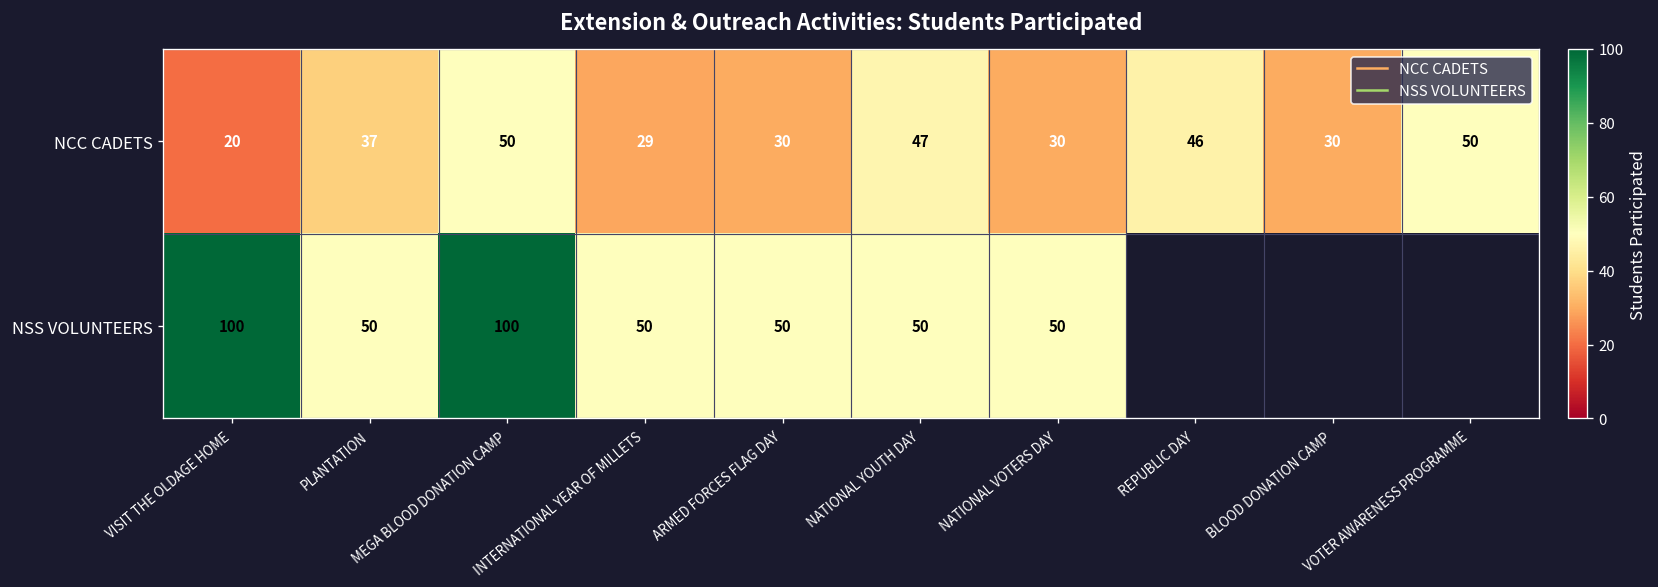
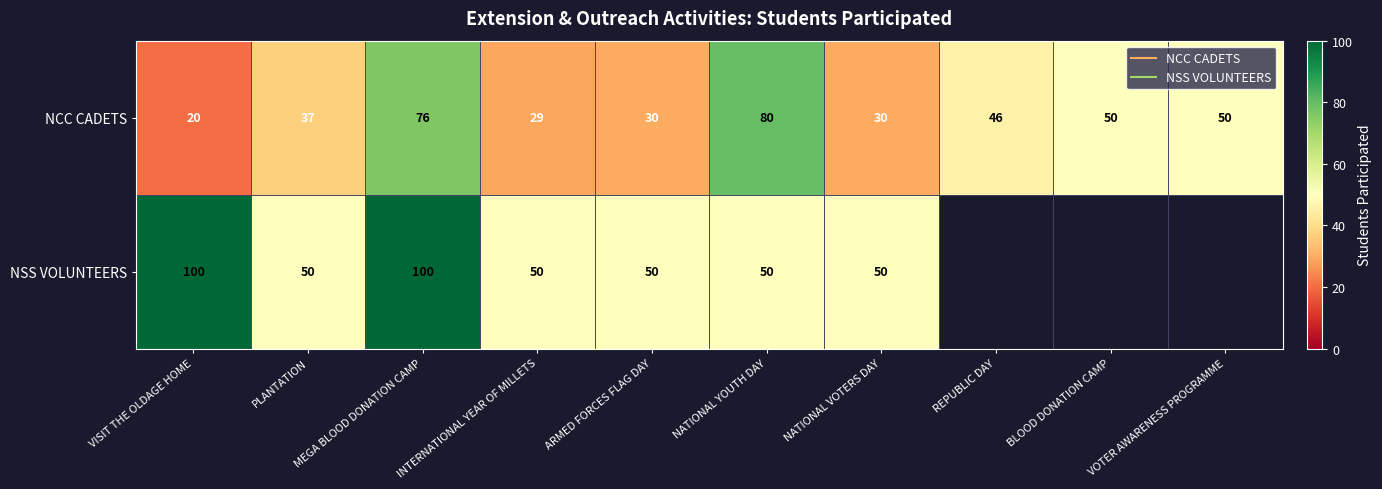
  {
    "NCC CADETS": {
      "VISIT THE OLDAGE HOME": 20,
      "PLANTATION": 37,
-     "MEGA BLOOD DONATION CAMP": 50,
+     "MEGA BLOOD DONATION CAMP": 76,
      "INTERNATIONAL YEAR OF MILLETS": 29,
      "ARMED FORCES FLAG DAY": 30,
-     "NATIONAL YOUTH DAY": 47,
+     "NATIONAL YOUTH DAY": 80,
      "NATIONAL VOTERS DAY": 30,
      "REPUBLIC DAY": 46,
-     "BLOOD DONATION CAMP": 30,
+     "BLOOD DONATION CAMP": 50,
      "VOTER AWARENESS PROGRAMME": 50
    },
    "NSS VOLUNTEERS": {
      "VISIT THE OLDAGE HOME": 100,
      "PLANTATION": 50,
      "MEGA BLOOD DONATION CAMP": 100,
      "INTERNATIONAL YEAR OF MILLETS": 50,
      "ARMED FORCES FLAG DAY": 50,
      "NATIONAL YOUTH DAY": 50,
      "NATIONAL VOTERS DAY": 50
    }
  }
